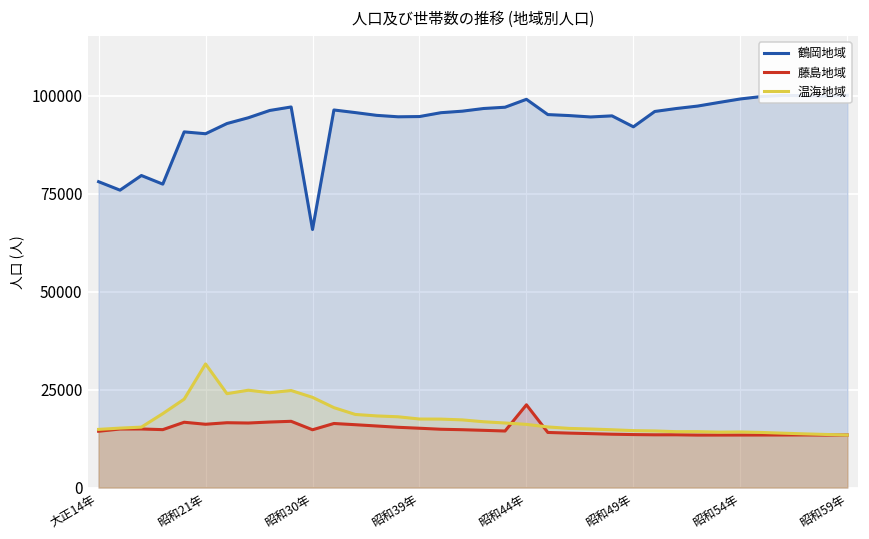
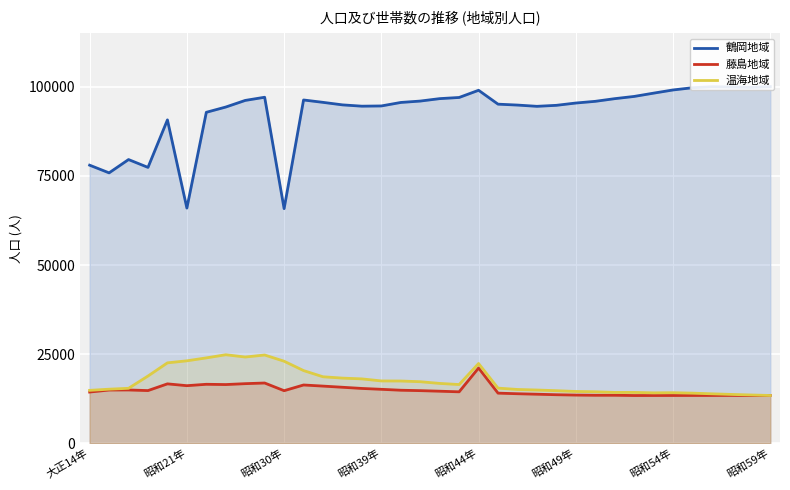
  {
    "鶴岡地域": {
      "大正14年": 78000,
-     "昭和21年": 90000,
+     "昭和21年": 66000,
      "昭和30年": 66000,
      "昭和39年": 95000,
      "昭和44年": 99000,
-     "昭和49年": 92000,
+     "昭和49年": 95000,
      "昭和54年": 99000
    },
    "藤島地域": {
      "昭和21年": 16000,
      "昭和30年": 15000,
      "昭和39年": 15000,
      "昭和44年": 21000,
      "昭和49年": 14000,
      "昭和54年": 13000
    },
    "温海地域": {
-     "昭和21年": 32000,
+     "昭和21年": 23000,
      "昭和30年": 23000,
      "昭和39年": 17000,
-     "昭和44年": 16000,
+     "昭和44年": 22000,
      "昭和49年": 15000,
      "昭和54年": 14000
    }
  }
